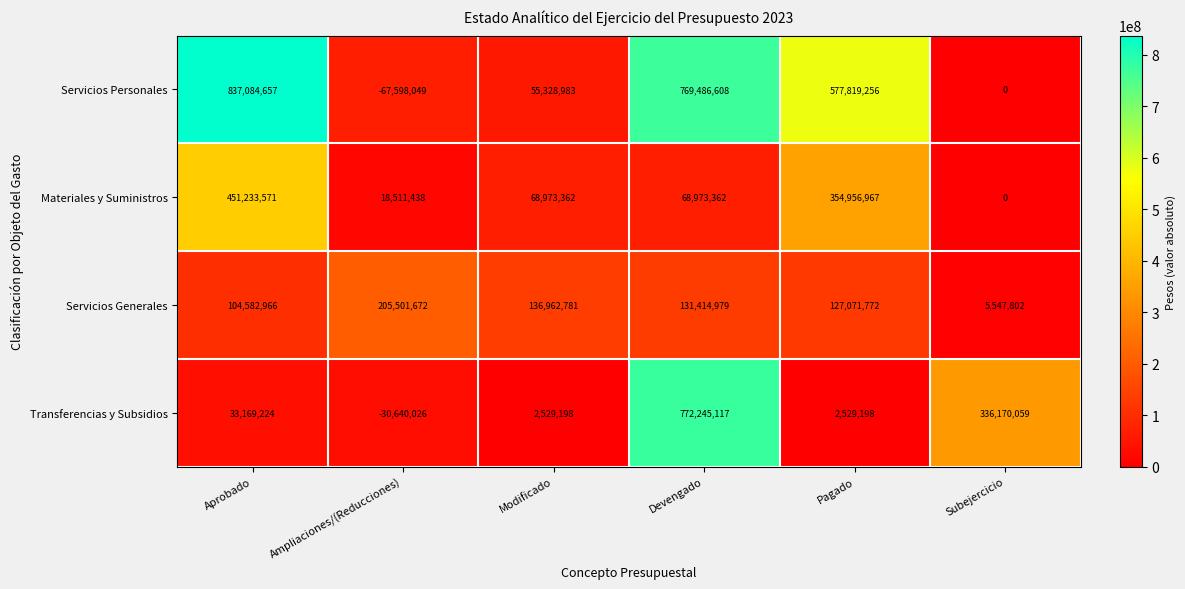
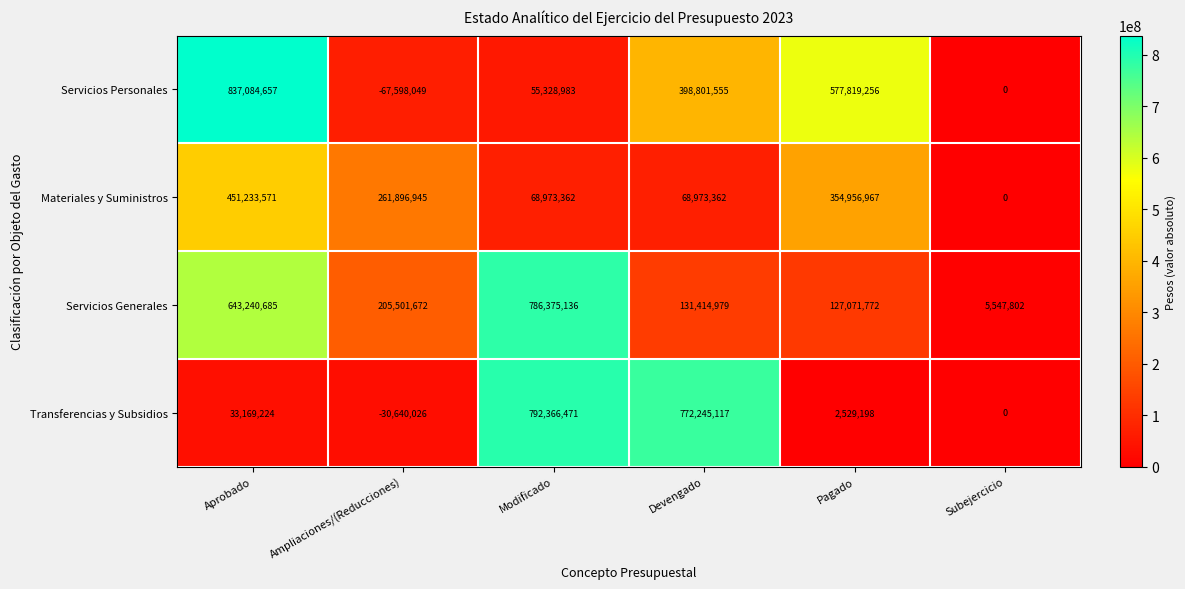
  {
    "Servicios Personales": {
      "Aprobado": "837,084,657",
      "Ampliaciones/(Reducciones)": "-67,598,049",
      "Modificado": "55,328,983",
-     "Devengado": "769,486,608",
+     "Devengado": "398,801,555",
      "Pagado": "577,819,256",
      "Subejercicio": "0"
    },
    "Materiales y Suministros": {
      "Aprobado": "451,233,571",
-     "Ampliaciones/(Reducciones)": "18,511,438",
+     "Ampliaciones/(Reducciones)": "261,896,945",
      "Modificado": "68,973,362",
      "Devengado": "68,973,362",
      "Pagado": "354,956,967",
      "Subejercicio": "0"
    },
    "Servicios Generales": {
-     "Aprobado": "104,582,966",
+     "Aprobado": "643,240,685",
      "Ampliaciones/(Reducciones)": "205,501,672",
-     "Modificado": "136,962,781",
+     "Modificado": "786,375,136",
      "Devengado": "131,414,979",
      "Pagado": "127,071,772",
      "Subejercicio": "5,547,802"
    },
    "Transferencias y Subsidios": {
      "Aprobado": "33,169,224",
      "Ampliaciones/(Reducciones)": "-30,640,026",
-     "Modificado": "2,529,198",
+     "Modificado": "792,366,471",
      "Devengado": "772,245,117",
      "Pagado": "2,529,198",
-     "Subejercicio": "336,170,059"
+     "Subejercicio": "0"
    }
  }
